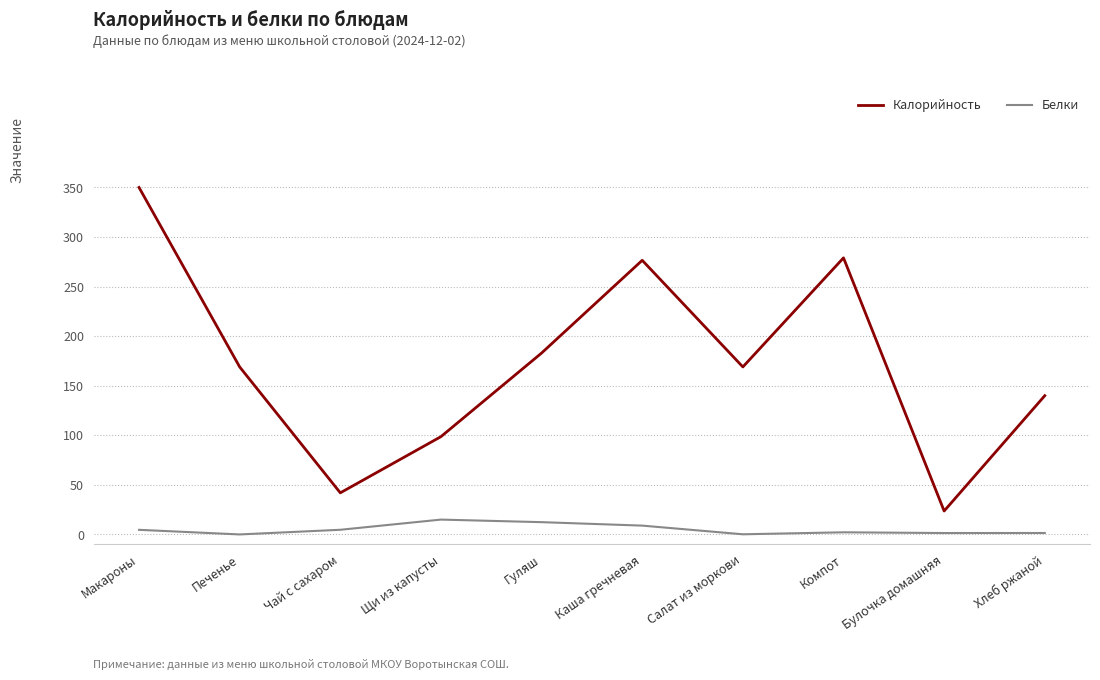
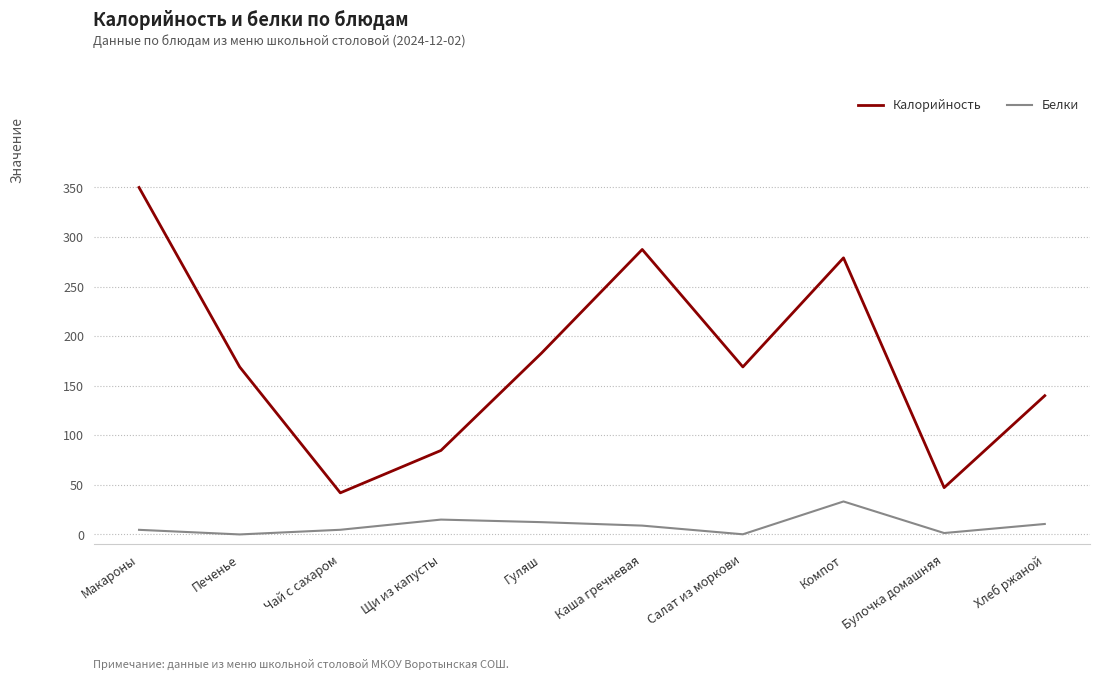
  {
    "Калорийность": {
      "Макароны": 350,
      "Печенье": 170,
      "Чай с сахаром": 40,
-     "Щи из капусты": 100,
+     "Щи из капусты": 80,
      "Гуляш": 180,
-     "Каша гречневая": 280,
+     "Каша гречневая": 290,
      "Салат из моркови": 170,
      "Компот": 280,
-     "Булочка домашняя": 20,
+     "Булочка домашняя": 50,
      "Хлеб ржаной": 140
    },
    "Белки": {
      "Макароны": 0,
      "Печенье": 0,
      "Чай с сахаром": 0,
      "Щи из капусты": 20,
      "Гуляш": 10,
      "Каша гречневая": 10,
      "Салат из моркови": 0,
-     "Компот": 0,
+     "Компот": 30,
      "Булочка домашняя": 0,
-     "Хлеб ржаной": 0
+     "Хлеб ржаной": 10
    }
  }
